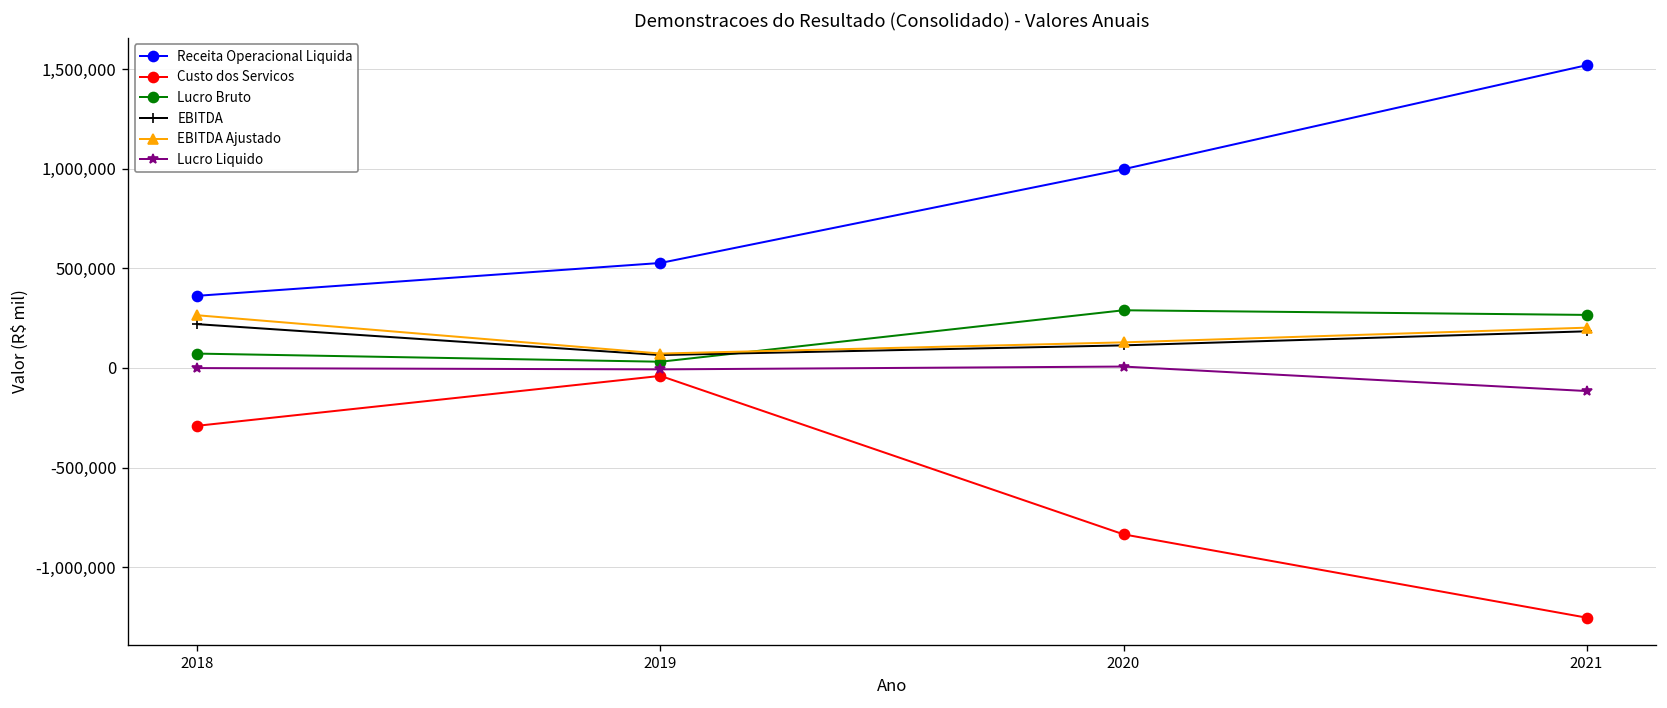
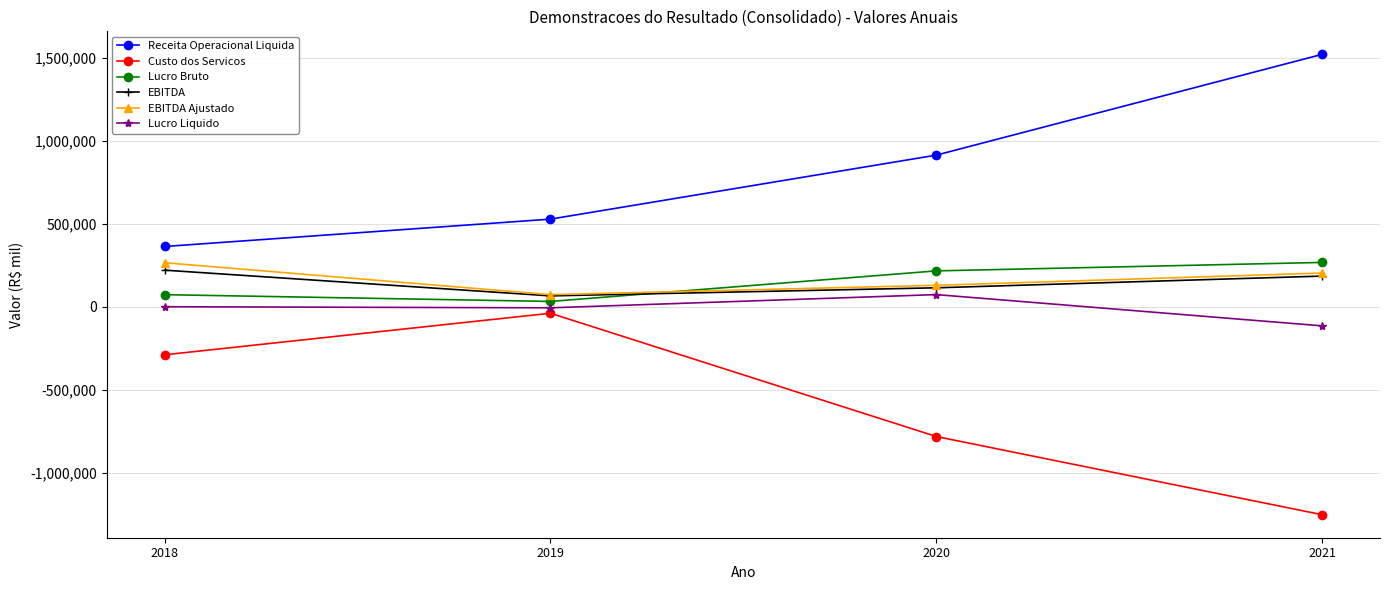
  {
    "Receita Operacional Liquida": {
      "2018": "360,000",
      "2019": "530,000",
-     "2020": "1,000,000",
+     "2020": "910,000",
      "2021": "1,520,000"
    },
    "Custo dos Servicos": {
      "2018": "-290,000",
      "2019": "-40,000",
-     "2020": "-840,000",
+     "2020": "-780,000",
      "2021": "-1,250,000"
    },
    "Lucro Bruto": {
      "2018": "70,000",
      "2019": "30,000",
-     "2020": "290,000",
+     "2020": "220,000",
      "2021": "270,000"
    },
    "EBITDA": {
      "2018": "220,000",
      "2021": "180,000"
    },
    "EBITDA Ajustado": {
      "2018": "260,000",
      "2021": "200,000"
    },
    "Lucro Liquido": {
      "2018": "0",
      "2019": "-10,000",
-     "2020": "10,000",
+     "2020": "70,000",
      "2021": "-120,000"
    }
  }
